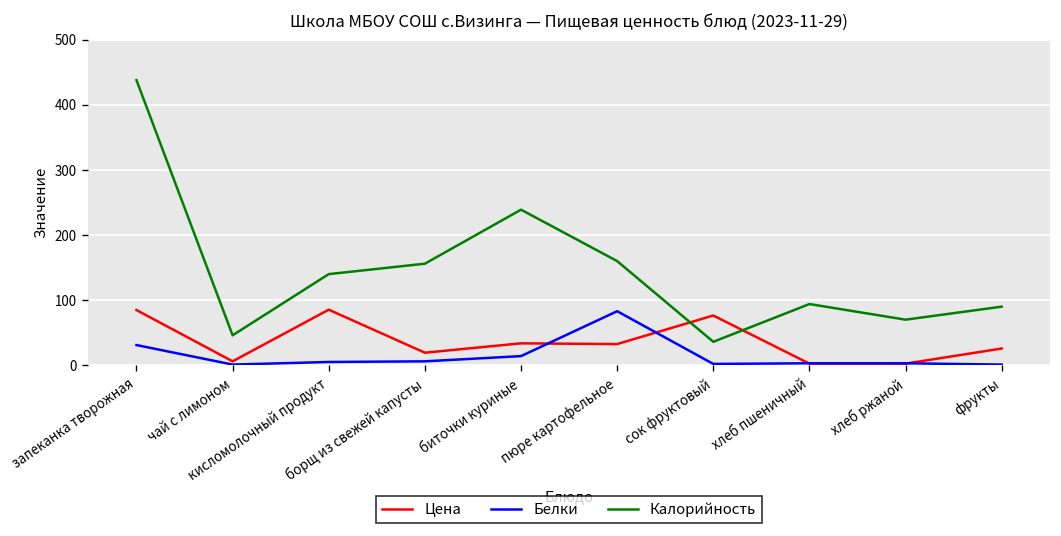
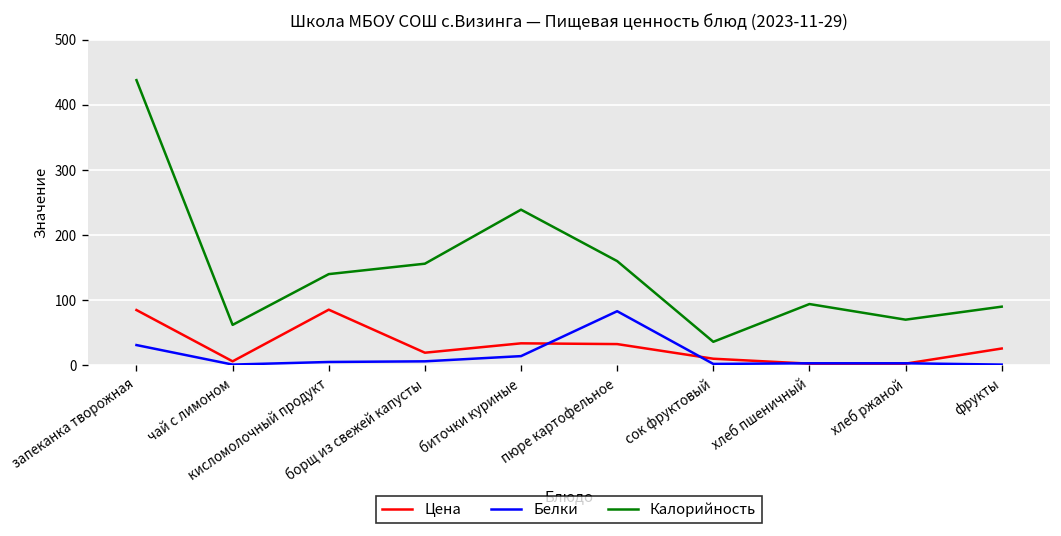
  {
    "Цена": {
      "запеканка творожная": 80,
      "чай с лимоном": 10,
      "кисломолочный продукт": 90,
      "борщ из свежей капусты": 20,
      "биточки куриные": 30,
      "пюре картофельное": 30,
-     "сок фруктовый": 80,
+     "сок фруктовый": 10,
      "фрукты": 30
    },
    "Белки": {
      "запеканка творожная": 30,
      "чай с лимоном": 0,
      "кисломолочный продукт": 10,
      "борщ из свежей капусты": 10,
      "биточки куриные": 10,
      "пюре картофельное": 80,
      "сок фруктовый": 0,
      "фрукты": 0
    },
    "Калорийность": {
      "запеканка творожная": 440,
-     "чай с лимоном": 50,
+     "чай с лимоном": 60,
      "кисломолочный продукт": 140,
      "борщ из свежей капусты": 160,
      "биточки куриные": 240,
      "пюре картофельное": 160,
      "сок фруктовый": 40,
      "хлеб пшеничный": 90,
      "хлеб ржаной": 70,
      "фрукты": 90
    }
  }
